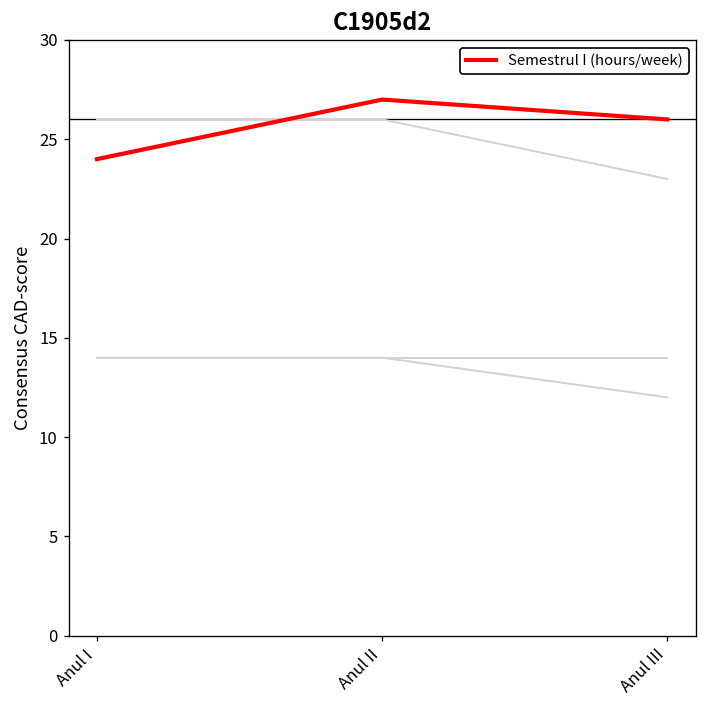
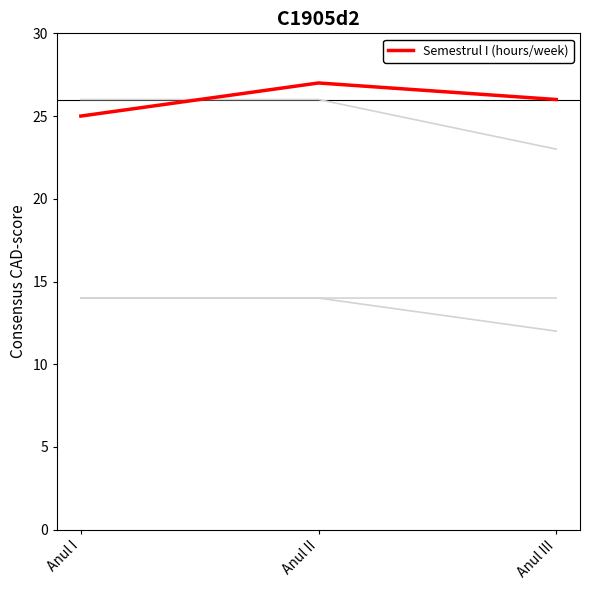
  {
    "Semestrul I (hours/week)": {
-     "Anul I": 24,
+     "Anul I": 25,
      "Anul II": 27,
      "Anul III": 26
    }
  }
